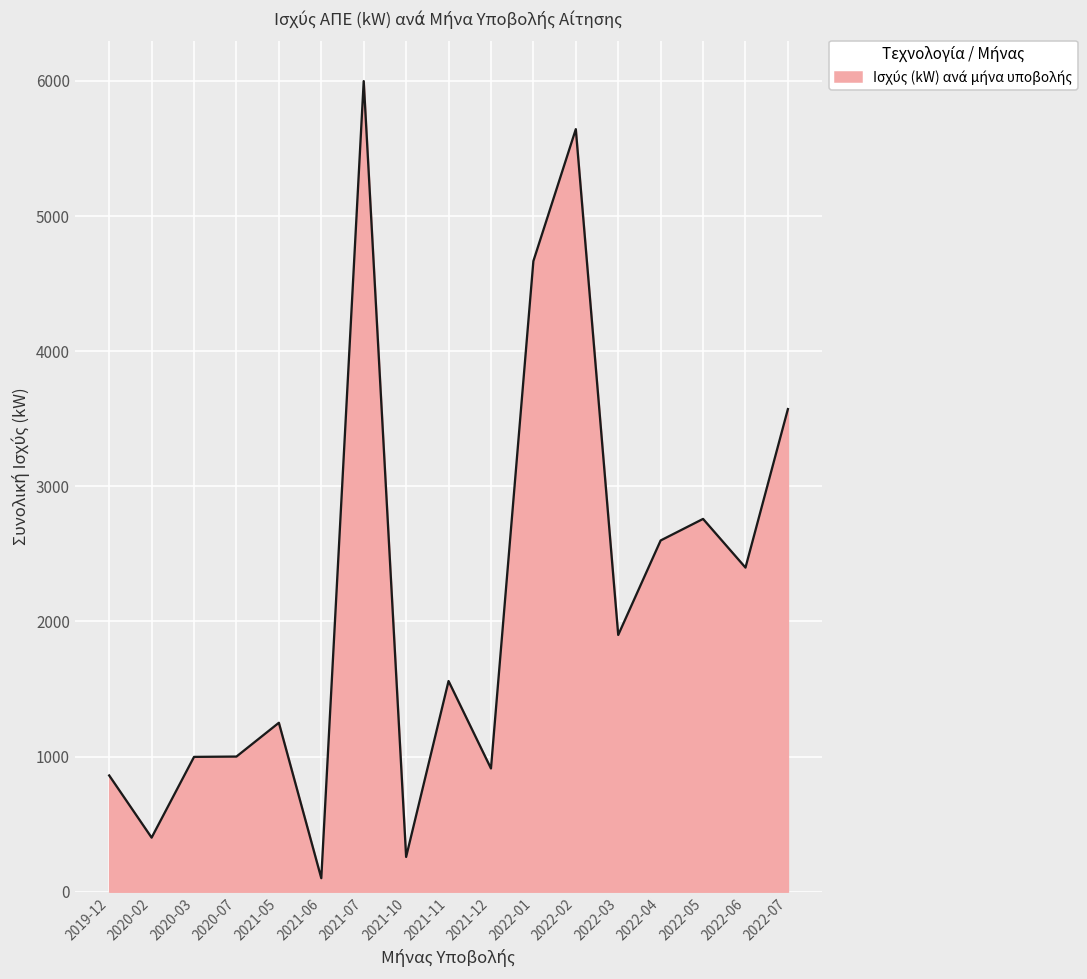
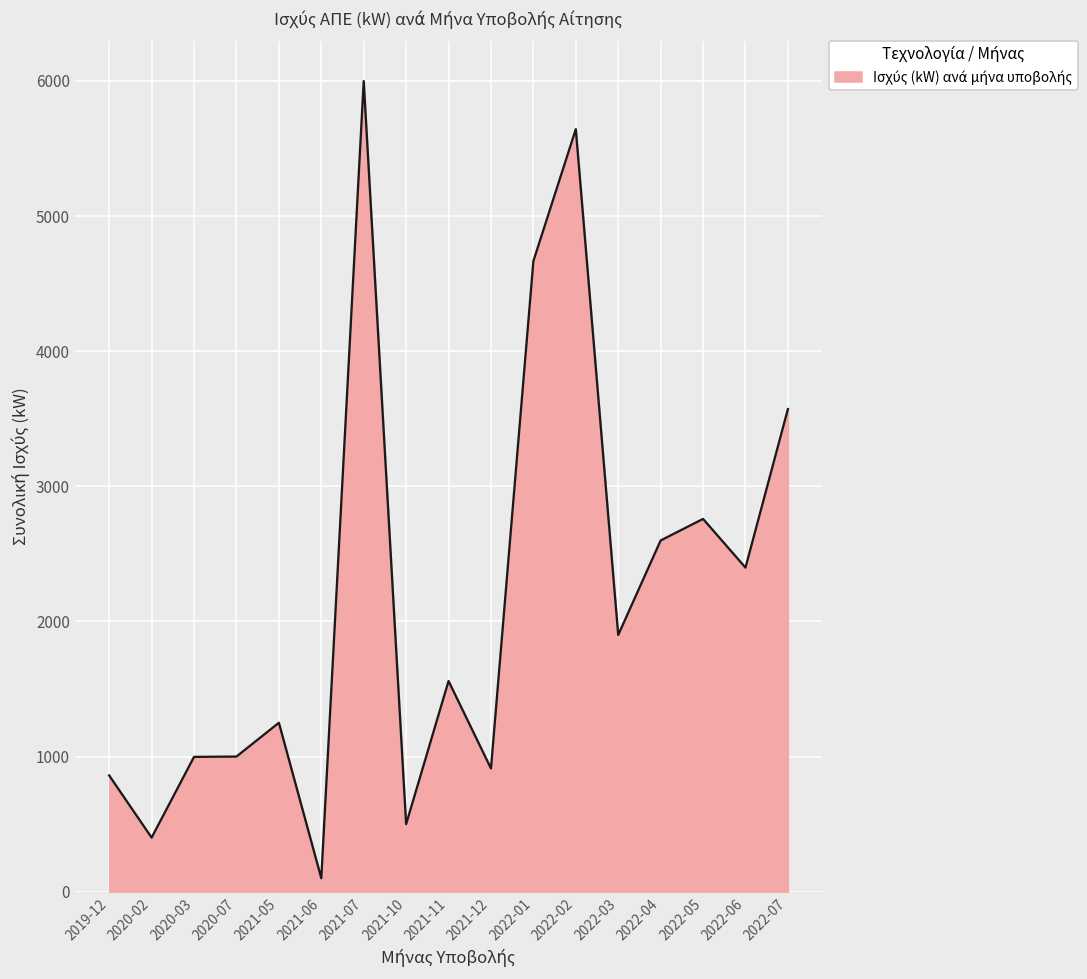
  {
    "2019-12": 860,
    "2020-02": 400,
    "2020-03": 1000,
    "2020-07": 1000,
    "2021-05": 1250,
    "2021-06": 100,
    "2021-07": 6000,
-   "2021-10": 260,
+   "2021-10": 500,
    "2021-11": 1560,
    "2021-12": 910,
    "2022-01": 4670,
    "2022-02": 5640,
    "2022-03": 1900,
    "2022-04": 2600,
    "2022-05": 2760,
    "2022-06": 2400,
    "2022-07": 3570
  }
